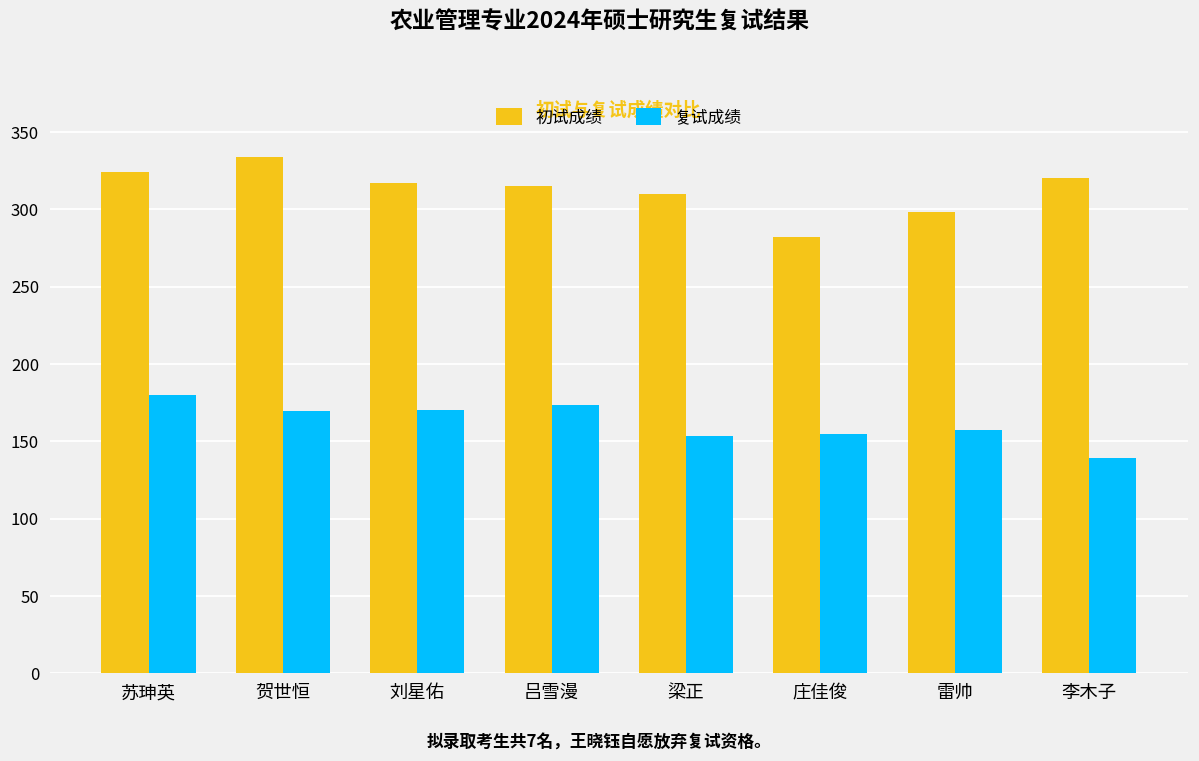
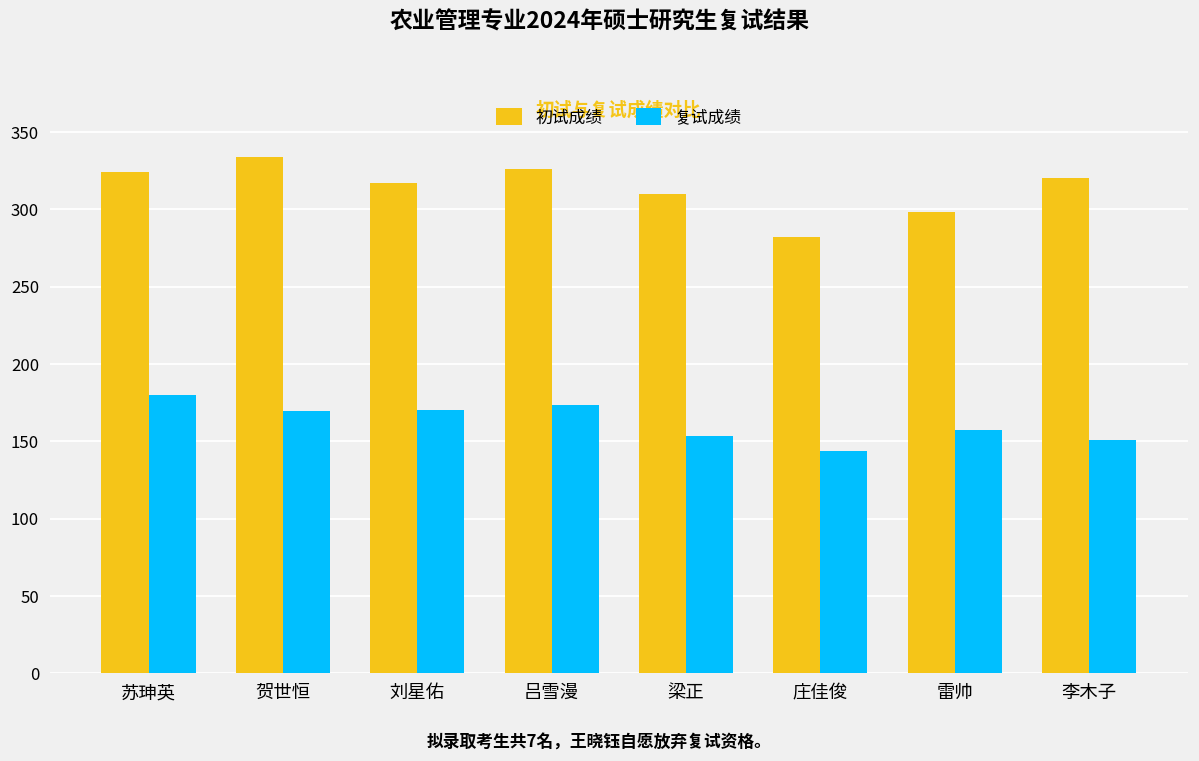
  {
    "初试成绩": {
      "苏珅英": 324,
      "贺世恒": 334,
      "刘星佑": 317,
-     "吕雪漫": 315,
+     "吕雪漫": 326,
      "梁正": 310,
      "庄佳俊": 282,
      "雷帅": 298,
      "李木子": 320
    },
    "复试成绩": {
      "苏珅英": 180,
      "贺世恒": 170,
      "刘星佑": 170,
      "吕雪漫": 173,
      "梁正": 153,
-     "庄佳俊": 155,
+     "庄佳俊": 144,
      "雷帅": 157,
-     "李木子": 140
+     "李木子": 151
    }
  }
